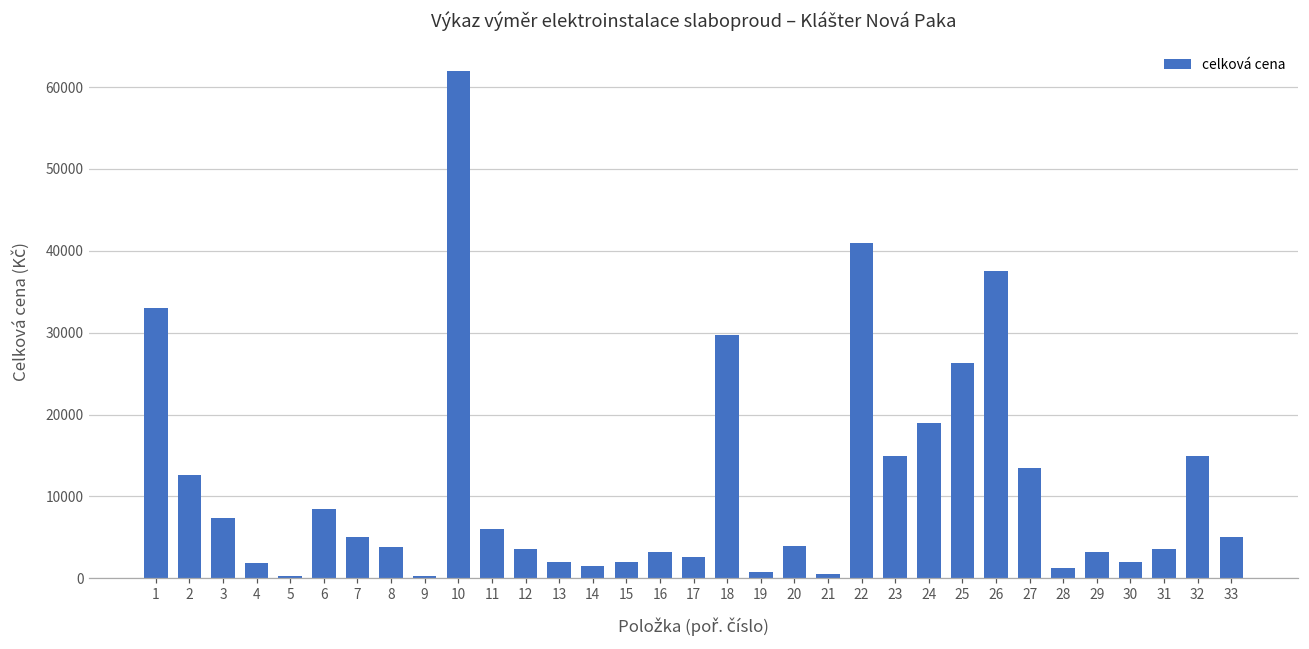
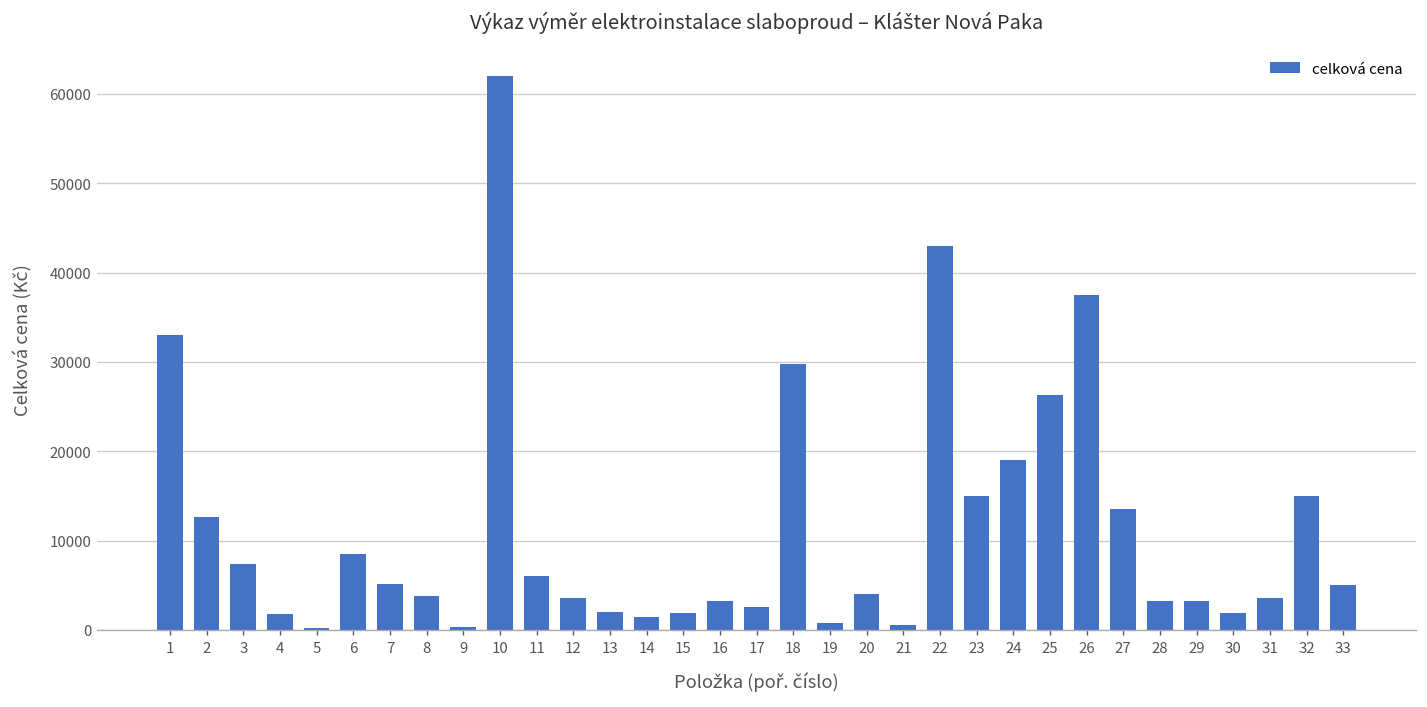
  {
    "1": 33000,
    "2": 13000,
    "3": 7000,
    "4": 2000,
    "6": 8000,
    "7": 5000,
    "8": 4000,
    "10": 62000,
    "11": 6000,
    "12": 4000,
    "13": 2000,
    "14": 2000,
    "15": 2000,
    "16": 3000,
    "17": 3000,
    "18": 30000,
    "19": 1000,
    "20": 4000,
    "21": 1000,
-   "22": 41000,
+   "22": 43000,
    "23": 15000,
    "24": 19000,
    "25": 26000,
    "26": 38000,
    "27": 14000,
-   "28": 1000,
+   "28": 3000,
    "29": 3000,
    "30": 2000,
    "31": 4000,
    "32": 15000,
    "33": 5000
  }
